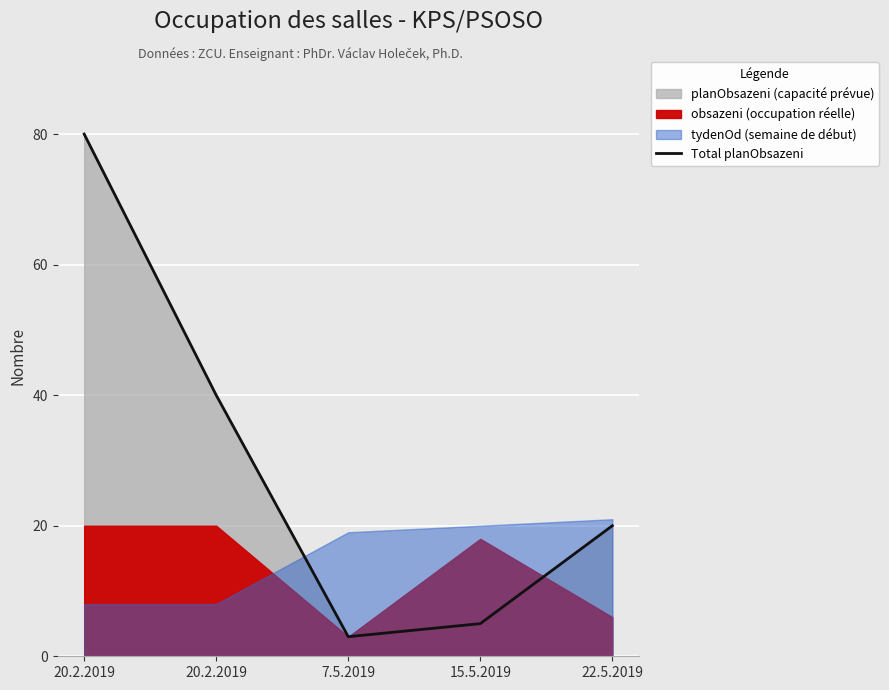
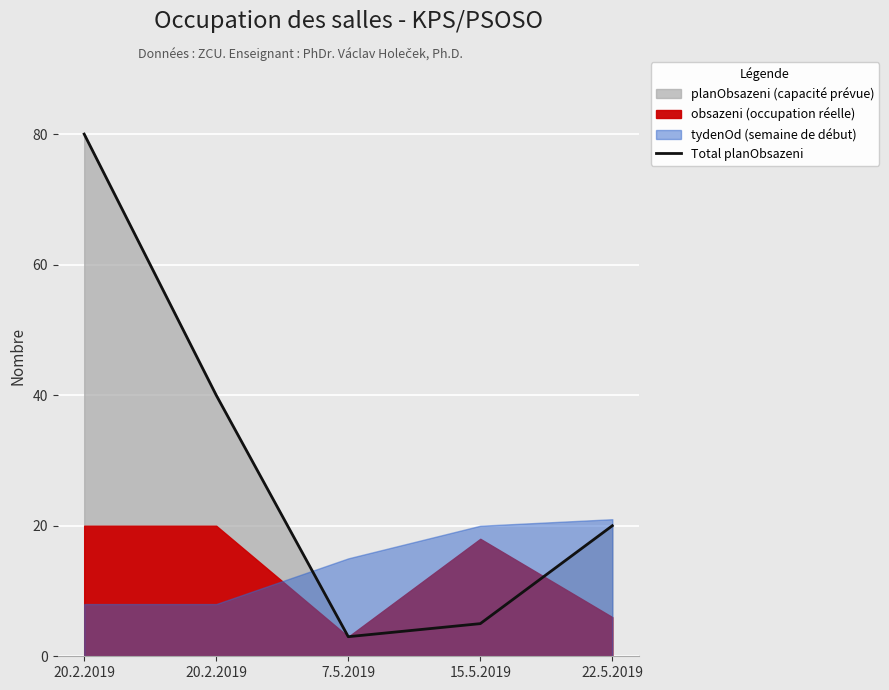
  {
    "planObsazeni (capacité prévue)": {
      "15.5.2019": 5,
      "22.5.2019": 20
    },
    "obsazeni (occupation réelle)": {
      "15.5.2019": 18,
      "22.5.2019": 6
    },
    "tydenOd (semaine de début)": {
-     "7.5.2019": 19,
+     "7.5.2019": 15,
      "15.5.2019": 20,
      "22.5.2019": 21
    }
  }
